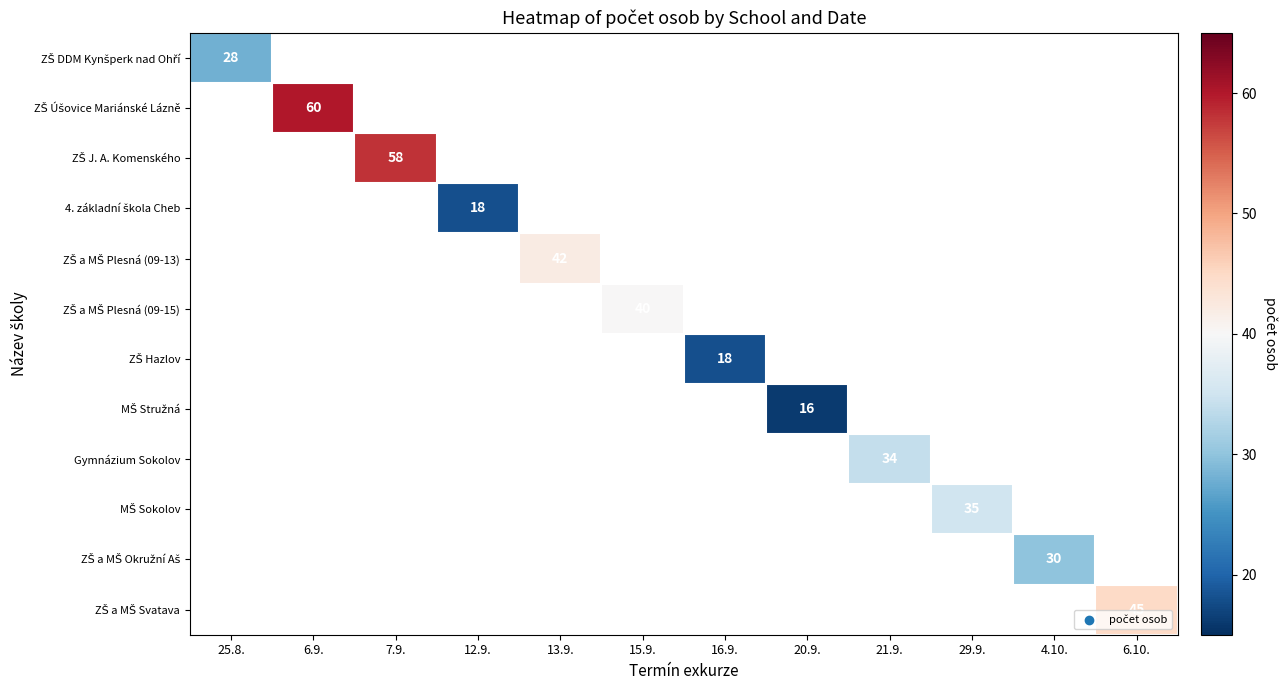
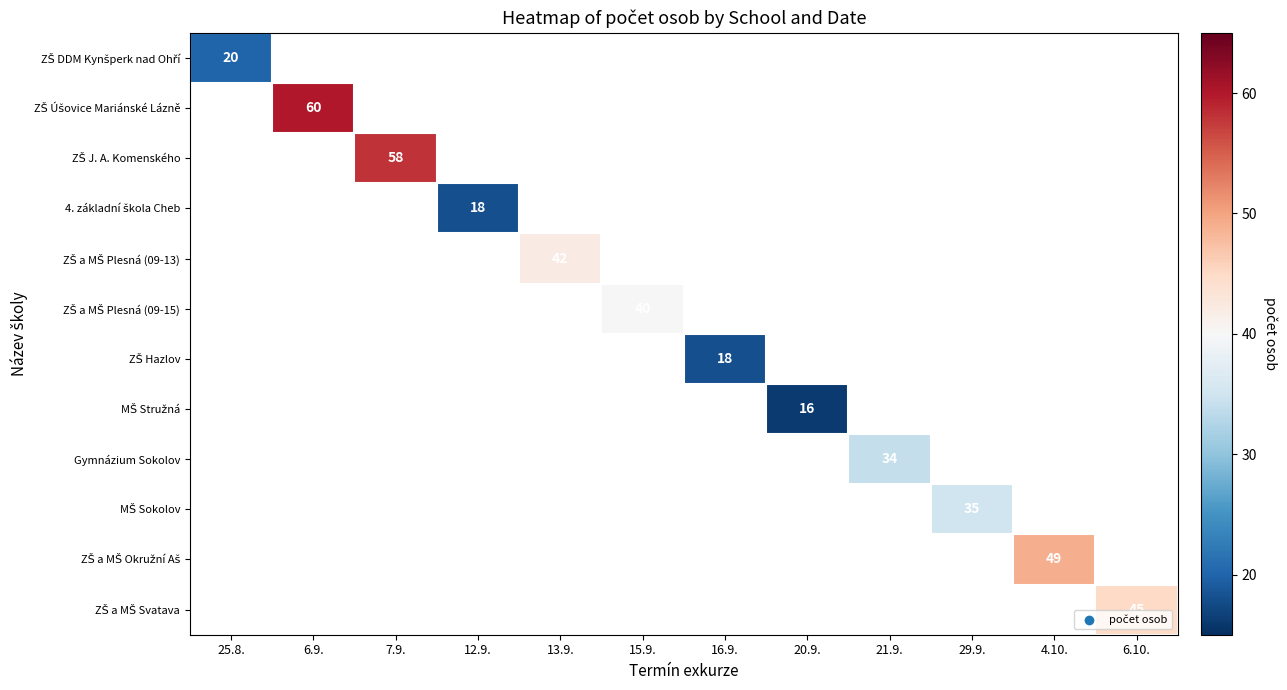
  {
    "ZŠ DDM Kynšperk nad Ohří": {
-     "25.8.": 28
+     "25.8.": 20
    },
    "ZŠ Úšovice Mariánské Lázně": {
      "6.9.": 60
    },
    "ZŠ J. A. Komenského": {
      "7.9.": 58
    },
    "4. základní škola Cheb": {
      "12.9.": 18
    },
    "ZŠ Hazlov": {
      "16.9.": 18
    },
    "MŠ Stružná": {
      "20.9.": 16
    },
    "Gymnázium Sokolov": {
      "21.9.": 34
    },
    "ZŠ a MŠ Okružní Aš": {
-     "4.10.": 30
+     "4.10.": 49
    }
  }
